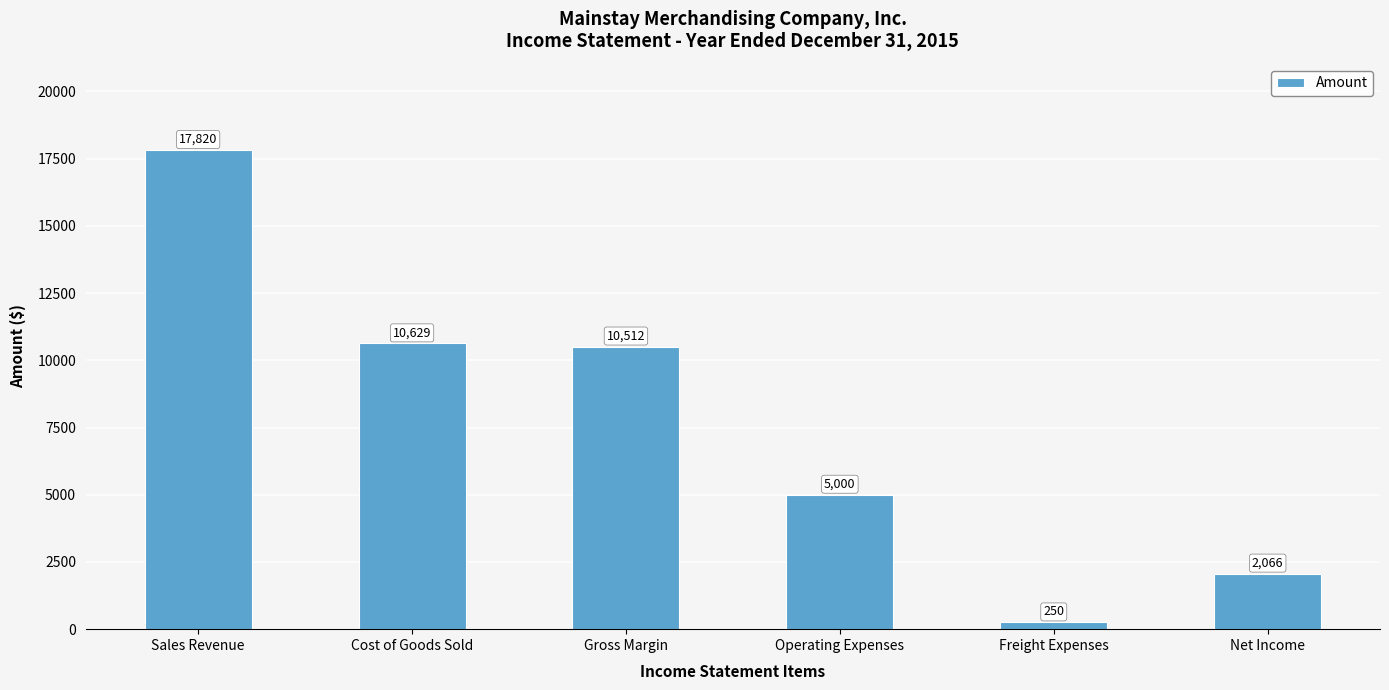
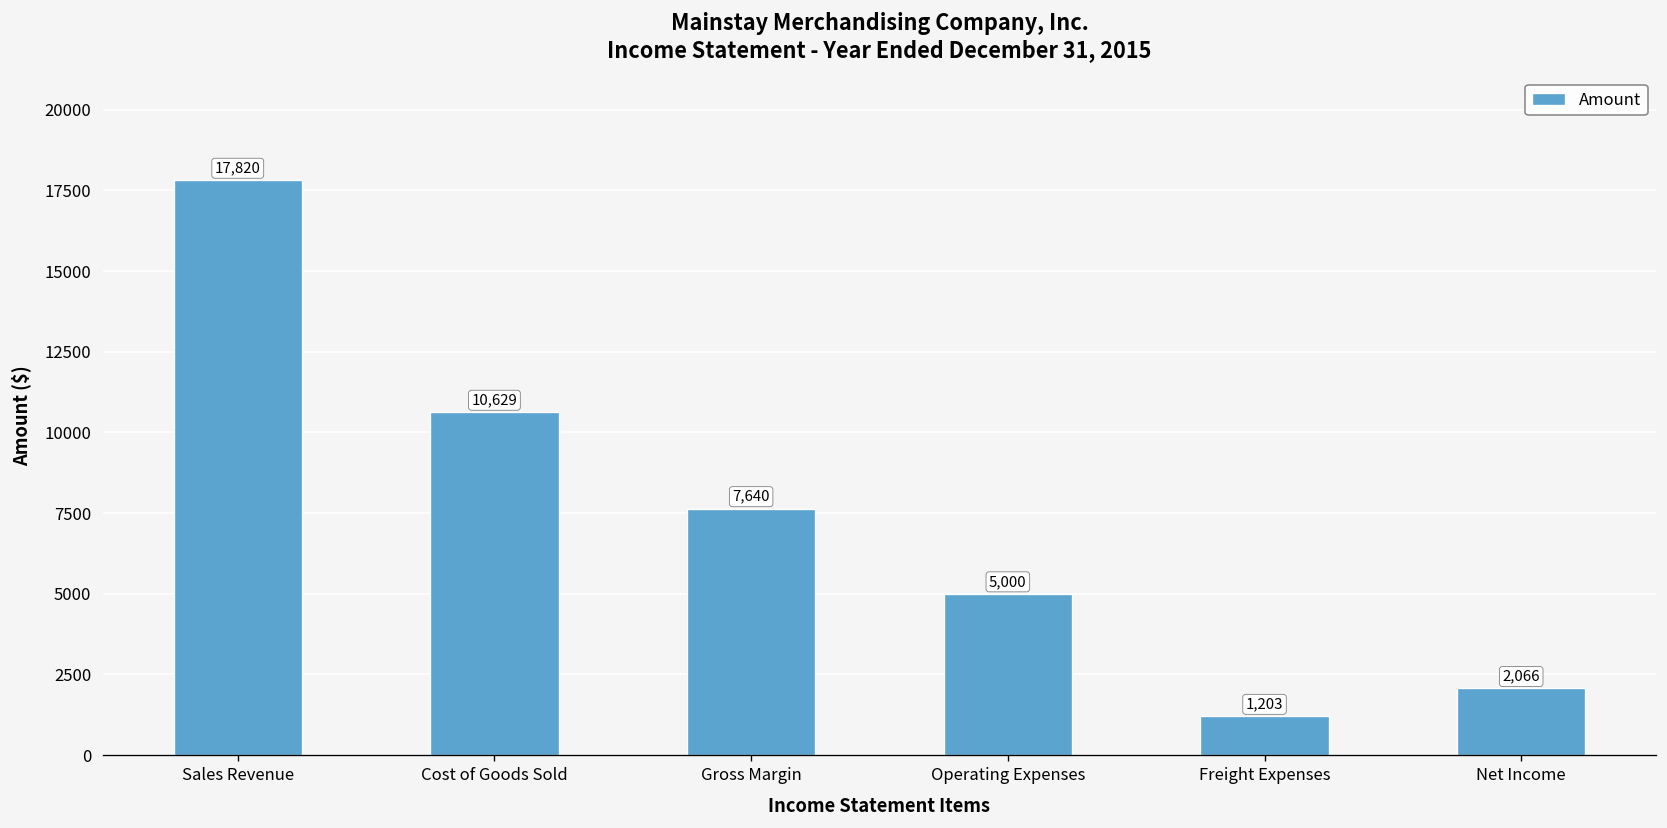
  {
-   "Gross Margin": "10,512",
-   "Freight Expenses": "250"
+   "Gross Margin": "7,640",
+   "Freight Expenses": "1,203"
  }
